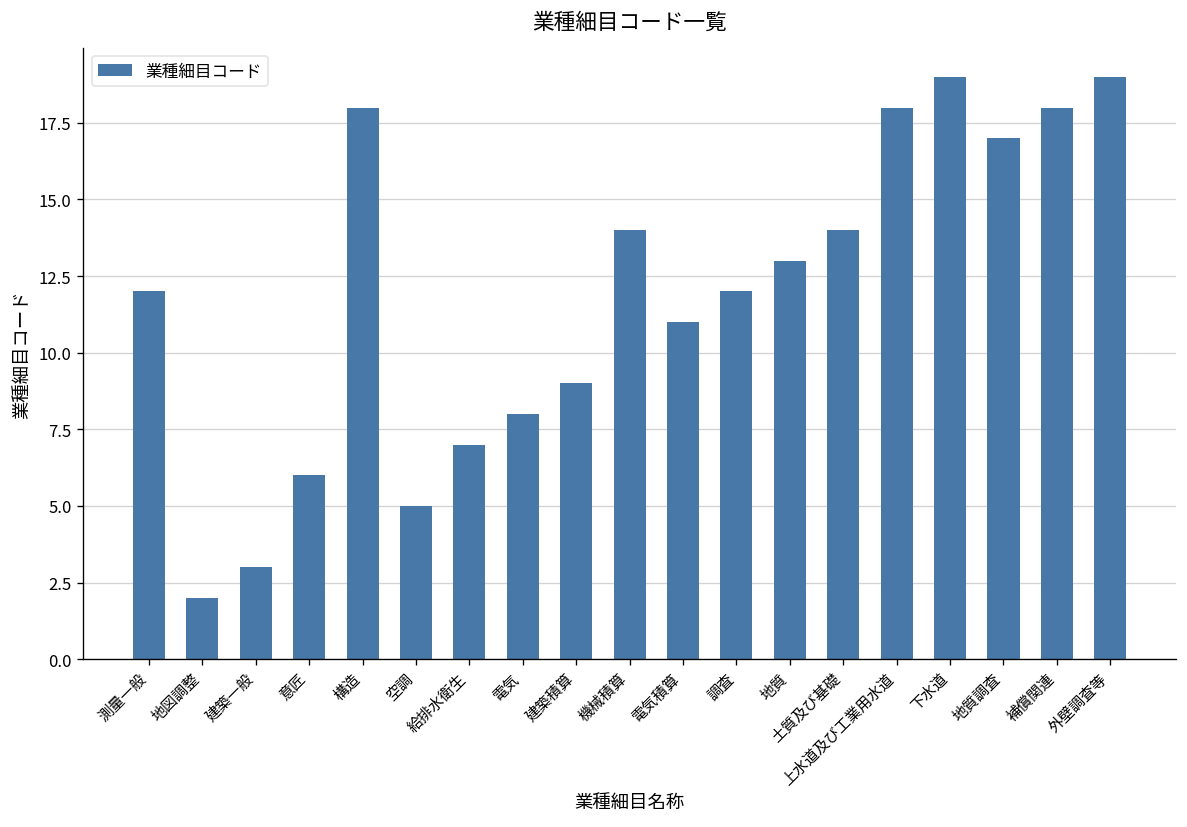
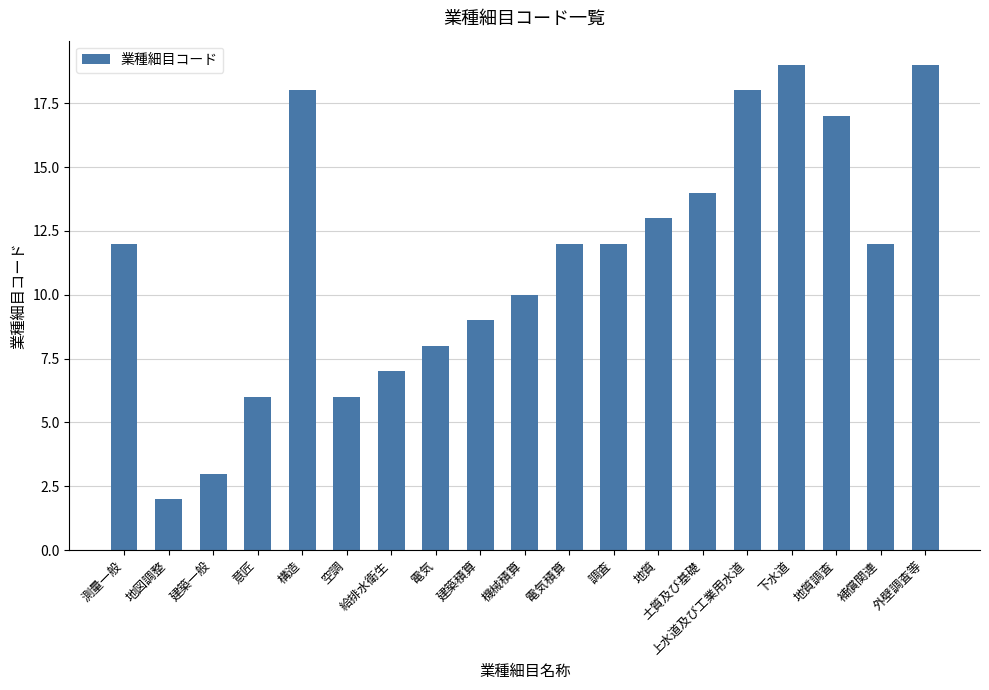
  {
    "測量一般": 12,
    "地図調整": 2,
    "建築一般": 3,
    "意匠": 6,
    "構造": 18,
-   "空調": 5,
+   "空調": 6,
    "給排水衛生": 7,
    "電気": 8,
    "建築積算": 9,
-   "機械積算": 14,
-   "電気積算": 11,
+   "機械積算": 10,
+   "電気積算": 12,
    "調査": 12,
    "地質": 13,
    "土質及び基礎": 14,
    "上水道及び工業用水道": 18,
    "下水道": 19,
    "地質調査": 17,
-   "補償関連": 18,
+   "補償関連": 12,
    "外壁調査等": 19
  }
